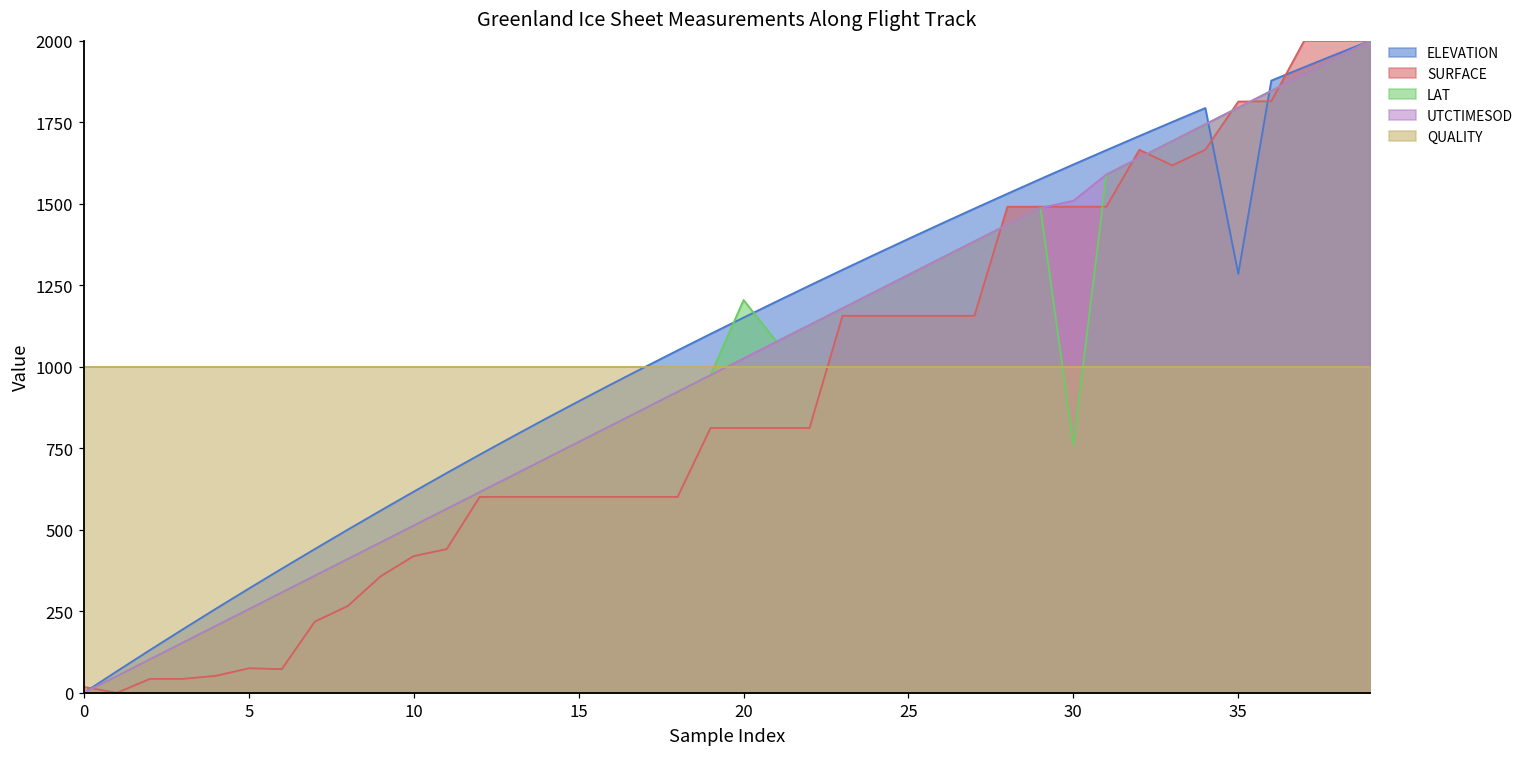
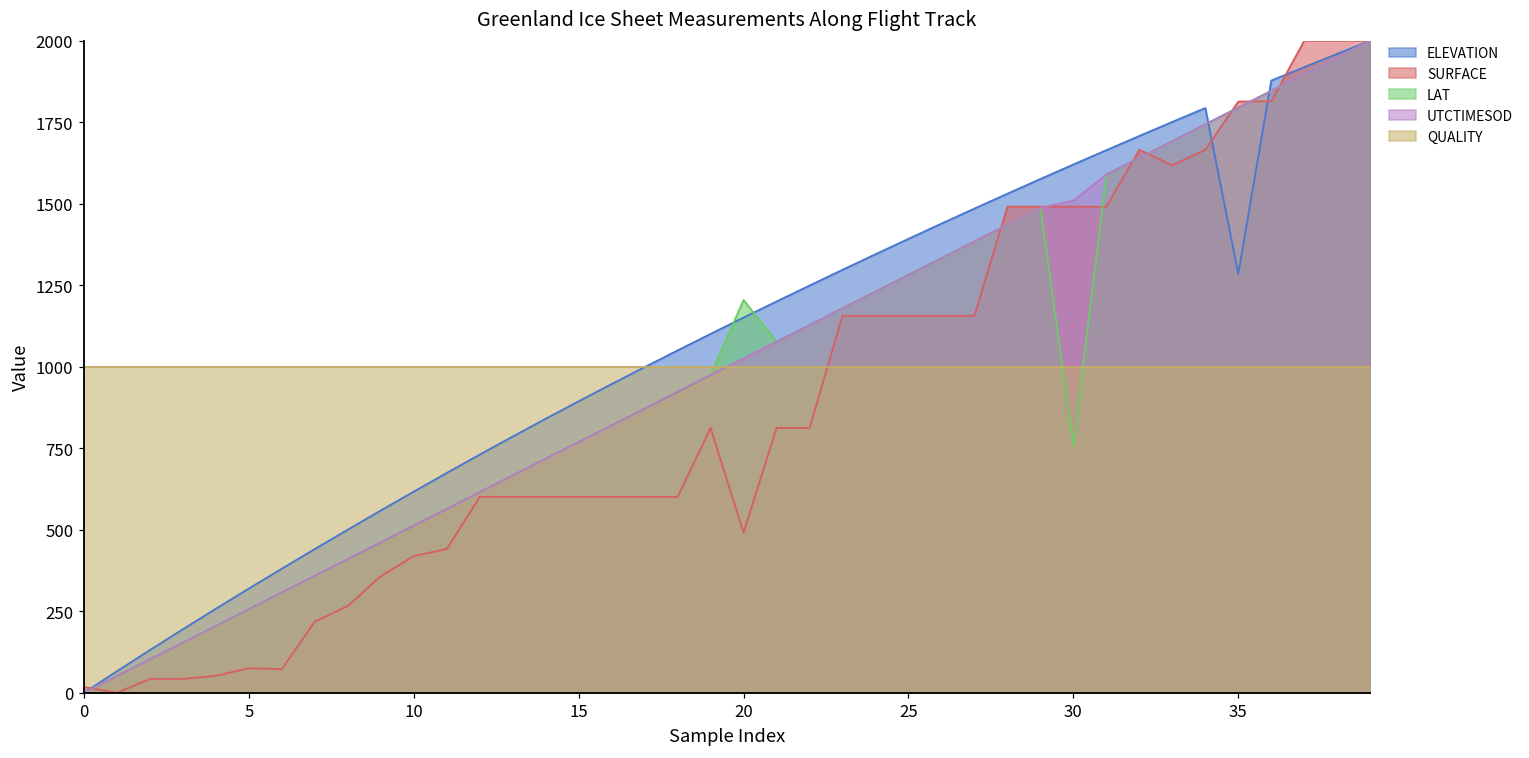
  {
    "ELEVATION": {
      "5": 320,
      "10": 620,
      "15": 890,
      "20": 1150,
      "25": 1390,
      "30": 1620,
      "35": 1280
    },
    "SURFACE": {
      "0": 20,
      "5": 80,
      "10": 420,
      "15": 600,
-     "20": 810,
+     "20": 490,
      "25": 1160,
      "30": 1490,
      "35": 1810
    },
    "LAT": {
      "20": 1200,
      "30": 760
    },
    "UTCTIMESOD": {
      "20": 1030,
      "30": 1510
    },
    "QUALITY": {
      "0": 1000,
      "5": 1000,
      "10": 1000,
      "15": 1000,
      "20": 1000,
      "25": 1000,
      "30": 1000,
      "35": 1000
    }
  }
